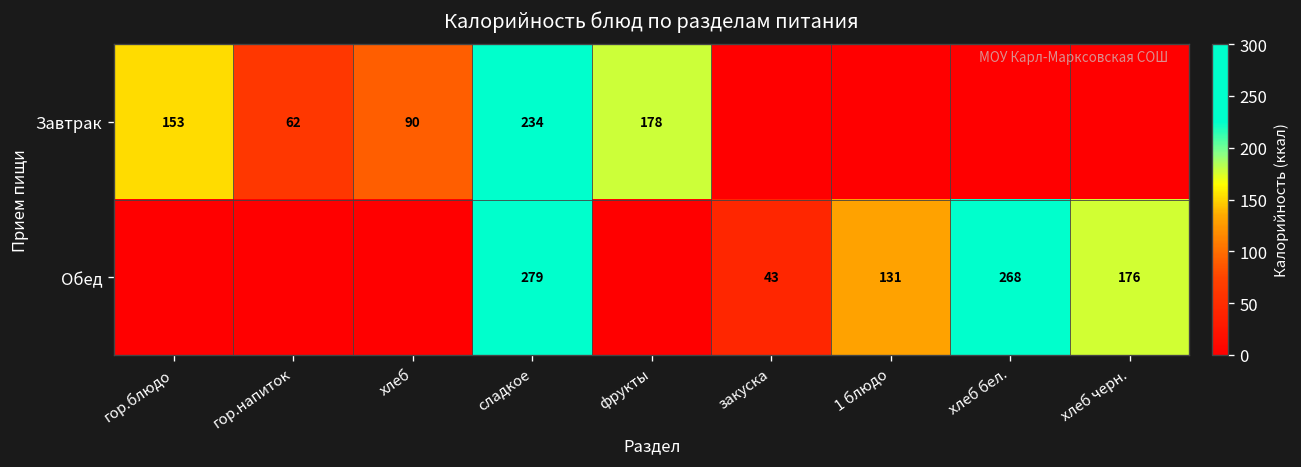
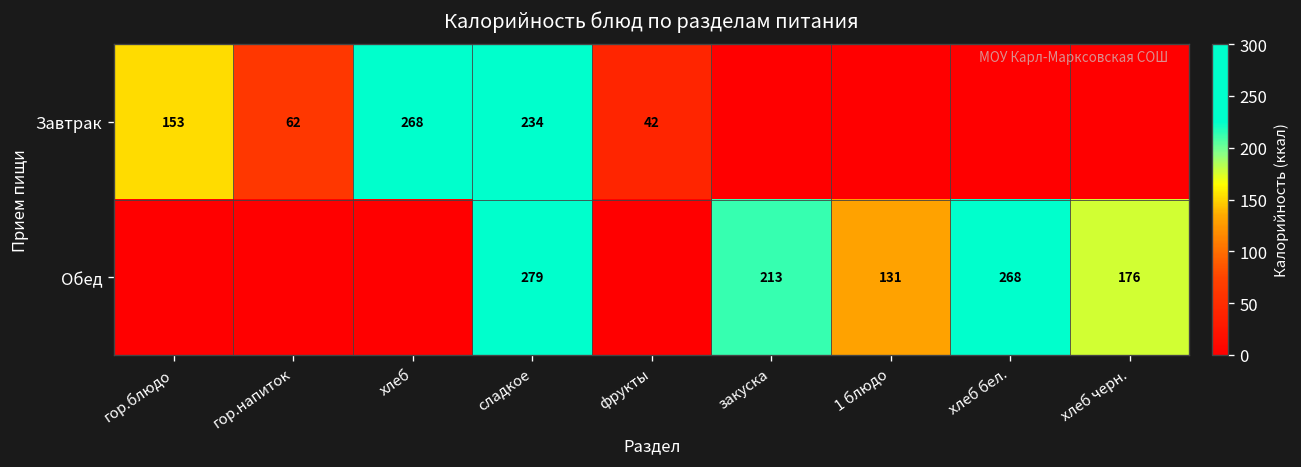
  {
    "Завтрак": {
      "гор.блюдо": 153,
      "гор.напиток": 62,
-     "хлеб": 90,
+     "хлеб": 268,
      "сладкое": 234,
-     "фрукты": 178
+     "фрукты": 42
    },
    "Обед": {
      "сладкое": 279,
-     "закуска": 43,
+     "закуска": 213,
      "1 блюдо": 131,
      "хлеб бел.": 268,
      "хлеб черн.": 176
    }
  }
